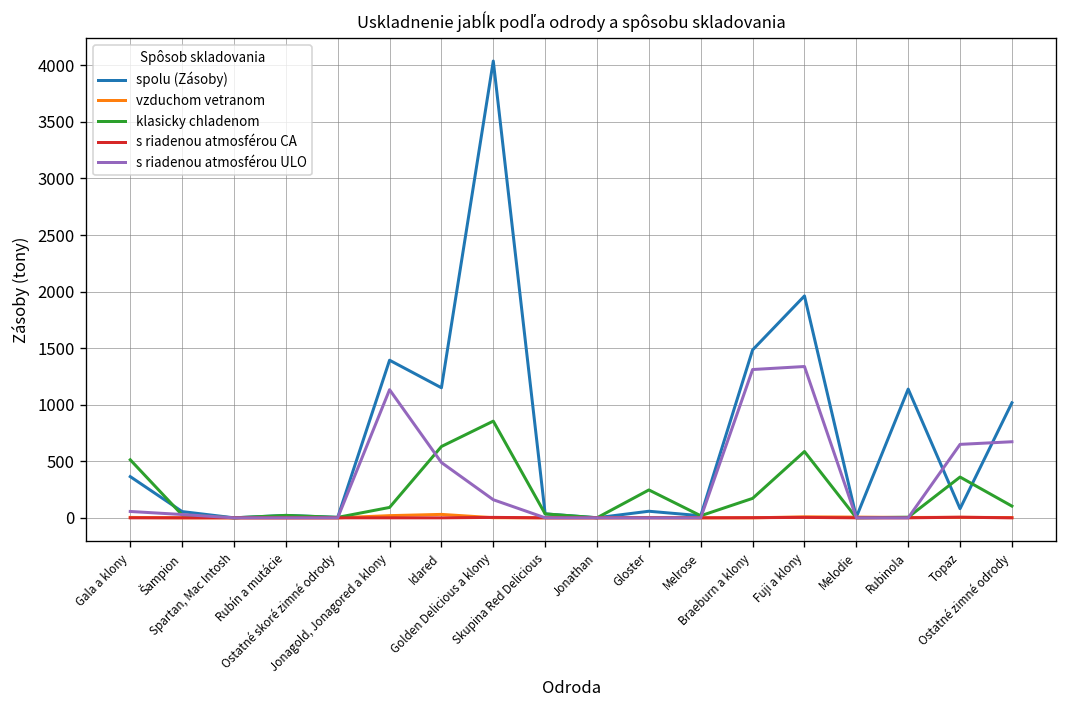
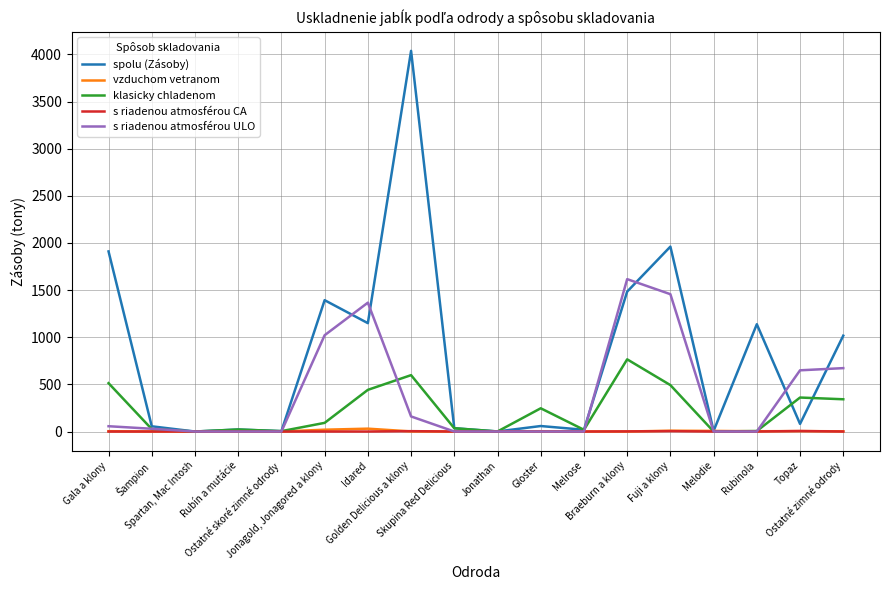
  {
    "spolu (Zásoby)": {
-     "Gala a klony": 400,
+     "Gala a klony": 1900,
      "Jonagold, Jonagored a klony": 1400,
      "Idared": 1100,
      "Golden Delicious a klony": 4000,
      "Gloster": 100,
      "Braeburn a klony": 1500,
      "Fuji a klony": 2000,
      "Rubinola": 1100,
      "Topaz": 100,
      "Ostatné zimné odrody": 1000
    },
    "vzduchom vetranom": {
      "Idared": 0
    },
    "klasicky chladenom": {
      "Gala a klony": 500,
      "Jonagold, Jonagored a klony": 100,
-     "Idared": 600,
-     "Golden Delicious a klony": 900,
+     "Idared": 400,
+     "Golden Delicious a klony": 600,
      "Gloster": 200,
-     "Braeburn a klony": 200,
-     "Fuji a klony": 600,
+     "Braeburn a klony": 800,
+     "Fuji a klony": 500,
      "Topaz": 400,
-     "Ostatné zimné odrody": 100
+     "Ostatné zimné odrody": 300
    },
    "s riadenou atmosférou CA": {
      "Idared": 0
    },
    "s riadenou atmosférou ULO": {
      "Gala a klony": 100,
-     "Jonagold, Jonagored a klony": 1100,
-     "Idared": 500,
+     "Jonagold, Jonagored a klony": 1000,
+     "Idared": 1400,
      "Golden Delicious a klony": 200,
-     "Braeburn a klony": 1300,
-     "Fuji a klony": 1300,
+     "Braeburn a klony": 1600,
+     "Fuji a klony": 1500,
      "Topaz": 600,
      "Ostatné zimné odrody": 700
    }
  }
